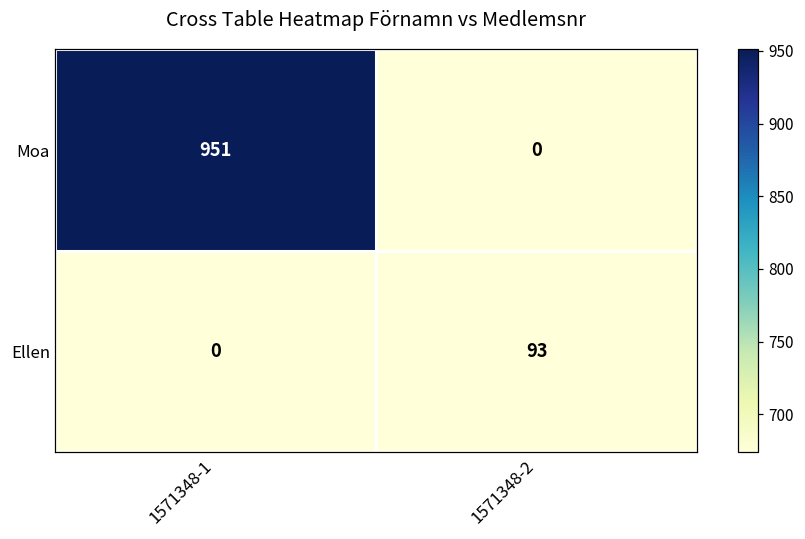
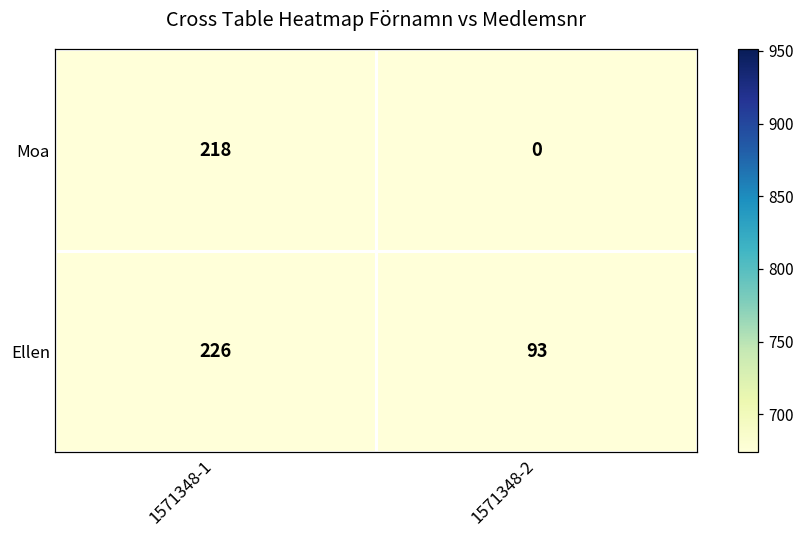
  {
    "Moa": {
-     "1571348-1": 951,
+     "1571348-1": 218,
      "1571348-2": 0
    },
    "Ellen": {
-     "1571348-1": 0,
+     "1571348-1": 226,
      "1571348-2": 93
    }
  }
